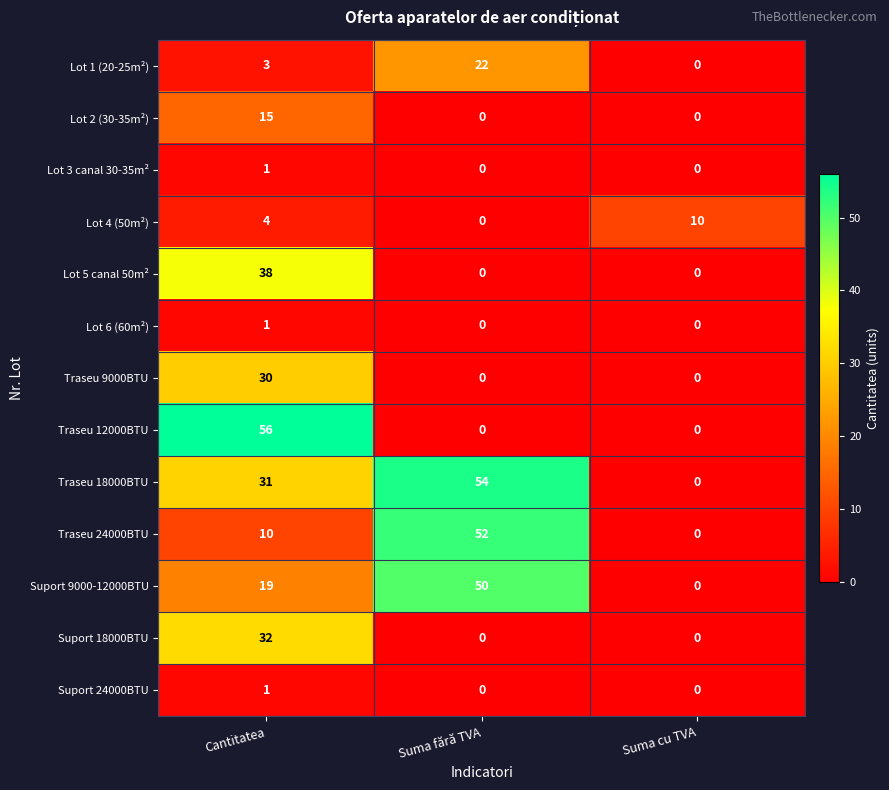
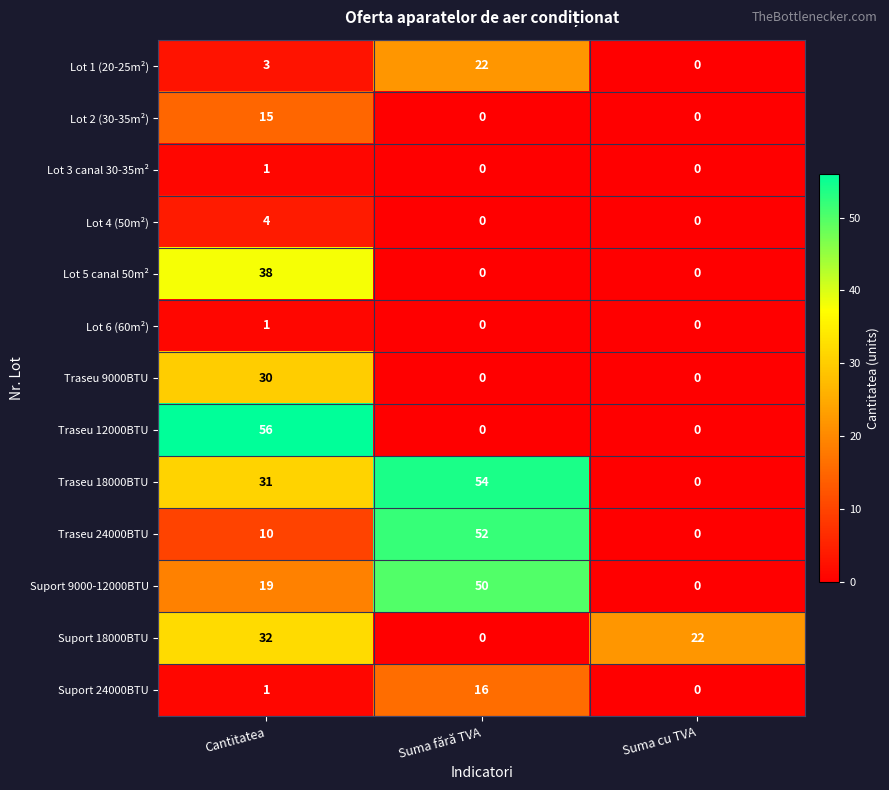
  {
    "Lot 1 (20-25m²)": {
      "Cantitatea": 3,
      "Suma fără TVA": 22,
      "Suma cu TVA": 0
    },
    "Lot 2 (30-35m²)": {
      "Cantitatea": 15,
      "Suma fără TVA": 0,
      "Suma cu TVA": 0
    },
    "Lot 3 canal 30-35m²": {
      "Cantitatea": 1,
      "Suma fără TVA": 0,
      "Suma cu TVA": 0
    },
    "Lot 4 (50m²)": {
      "Cantitatea": 4,
      "Suma fără TVA": 0,
-     "Suma cu TVA": 10
+     "Suma cu TVA": 0
    },
    "Lot 5 canal 50m²": {
      "Cantitatea": 38,
      "Suma fără TVA": 0,
      "Suma cu TVA": 0
    },
    "Lot 6 (60m²)": {
      "Cantitatea": 1,
      "Suma fără TVA": 0,
      "Suma cu TVA": 0
    },
    "Traseu 9000BTU": {
      "Cantitatea": 30,
      "Suma fără TVA": 0,
      "Suma cu TVA": 0
    },
    "Traseu 12000BTU": {
      "Cantitatea": 56,
      "Suma fără TVA": 0,
      "Suma cu TVA": 0
    },
    "Traseu 18000BTU": {
      "Cantitatea": 31,
      "Suma fără TVA": 54,
      "Suma cu TVA": 0
    },
    "Traseu 24000BTU": {
      "Cantitatea": 10,
      "Suma fără TVA": 52,
      "Suma cu TVA": 0
    },
    "Suport 9000-12000BTU": {
      "Cantitatea": 19,
      "Suma fără TVA": 50,
      "Suma cu TVA": 0
    },
    "Suport 18000BTU": {
      "Cantitatea": 32,
      "Suma fără TVA": 0,
-     "Suma cu TVA": 0
+     "Suma cu TVA": 22
    },
    "Suport 24000BTU": {
      "Cantitatea": 1,
-     "Suma fără TVA": 0,
+     "Suma fără TVA": 16,
      "Suma cu TVA": 0
    }
  }
